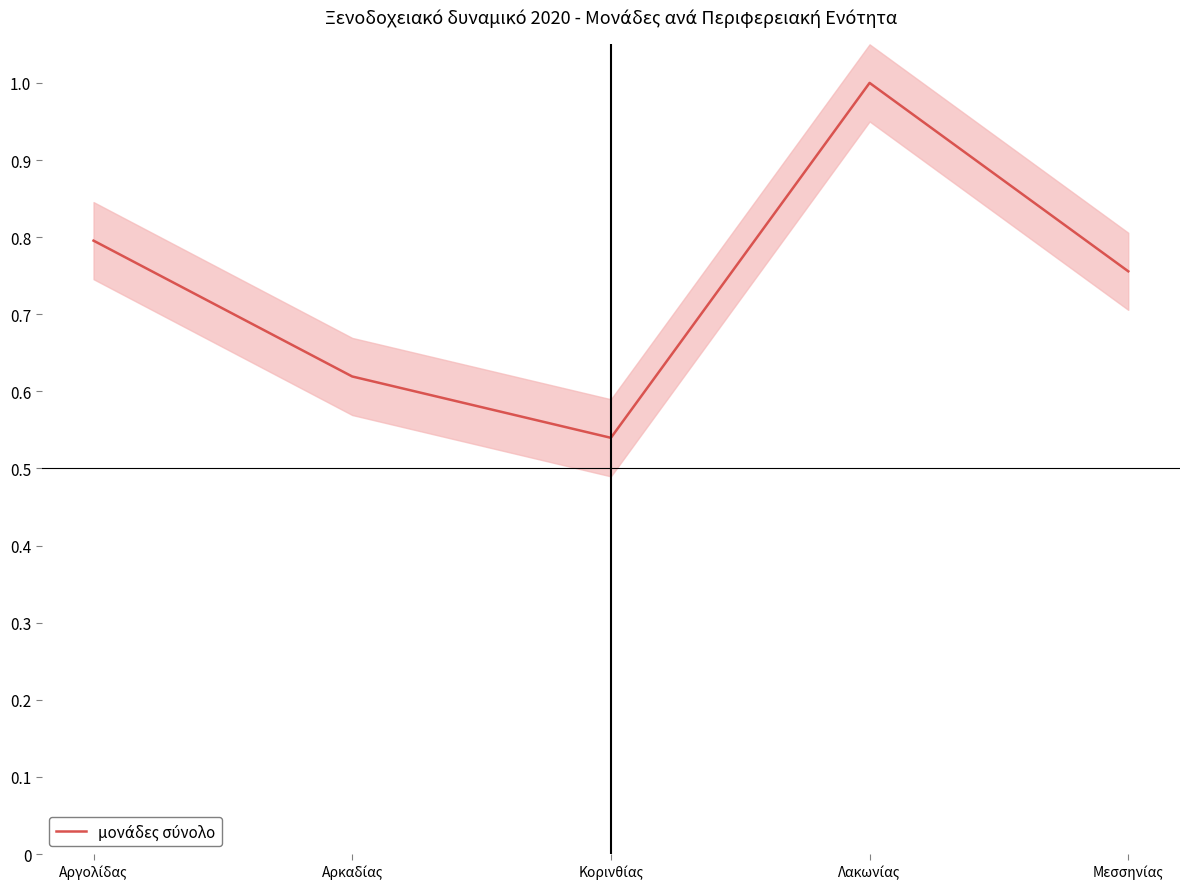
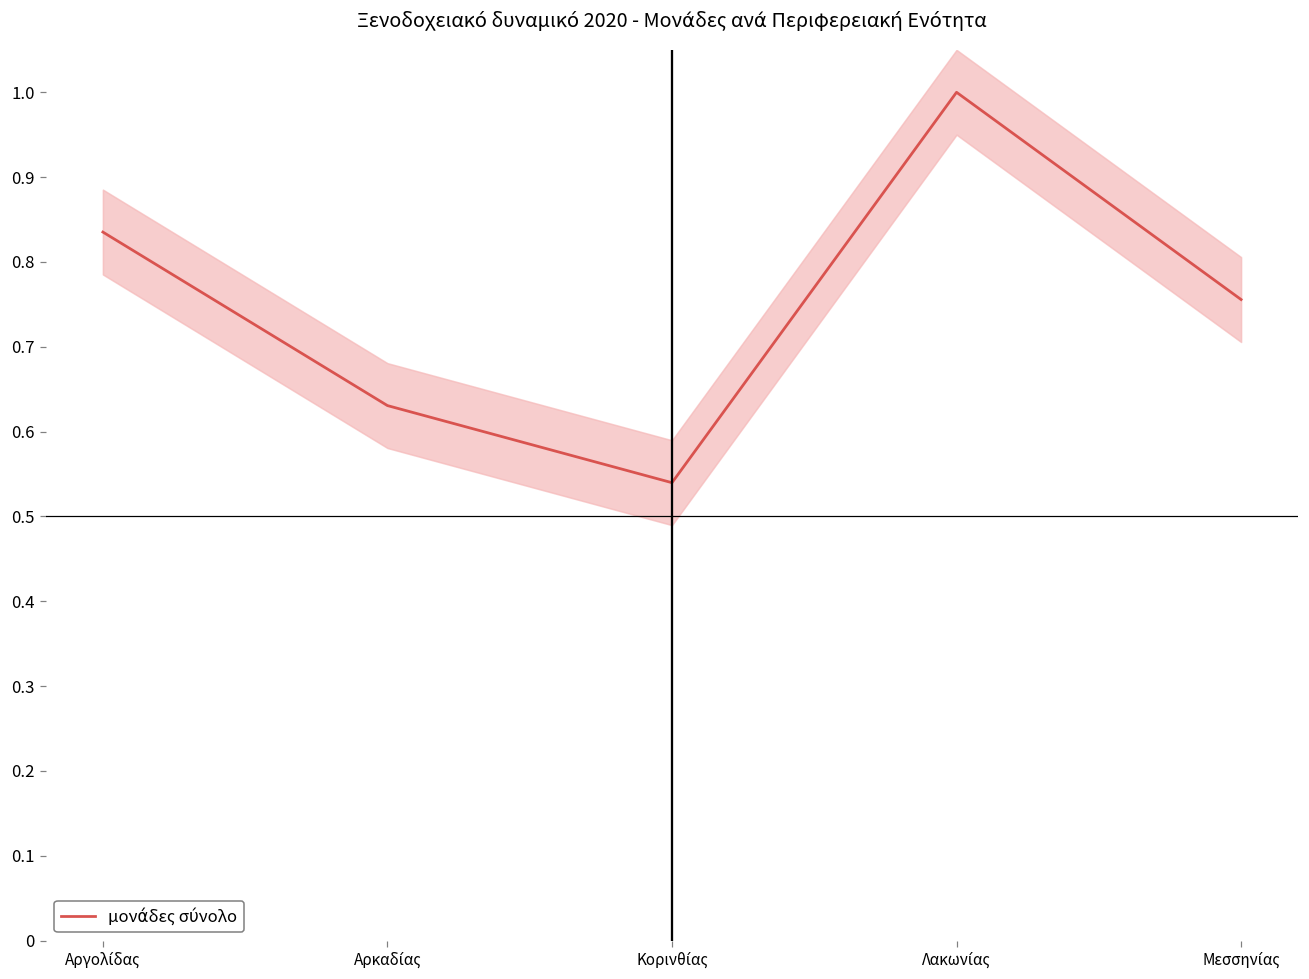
  {
    "μονάδες σύνολο": {
-     "Αργολίδας": 0.80,
-     "Αρκαδίας": 0.62,
+     "Αργολίδας": 0.84,
+     "Αρκαδίας": 0.63,
      "Κορινθίας": 0.54,
      "Λακωνίας": 1.00,
      "Μεσσηνίας": 0.76
    }
  }
